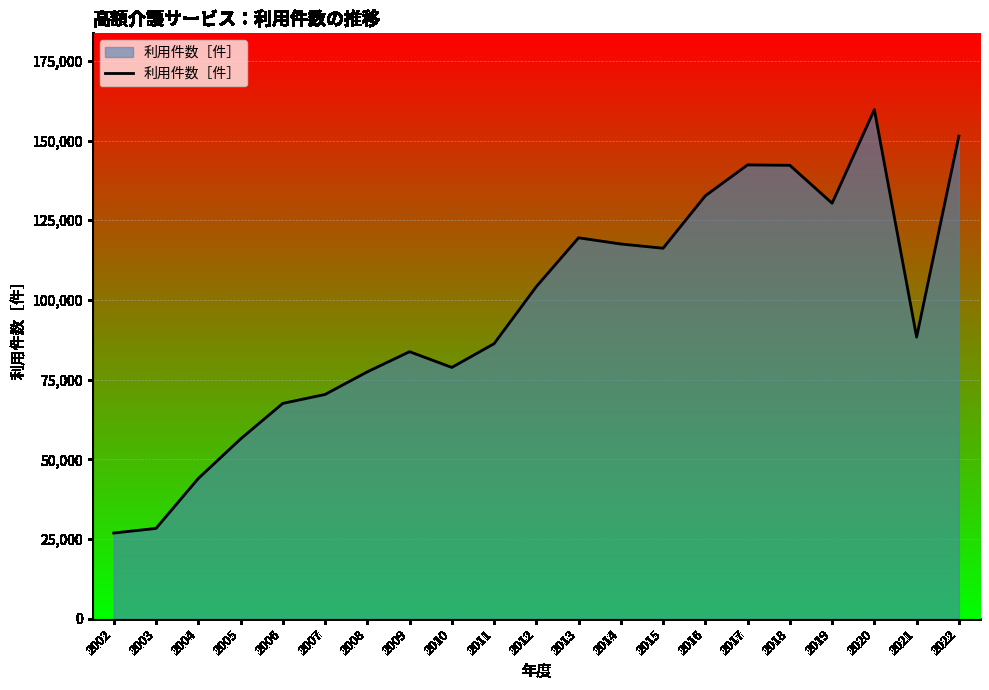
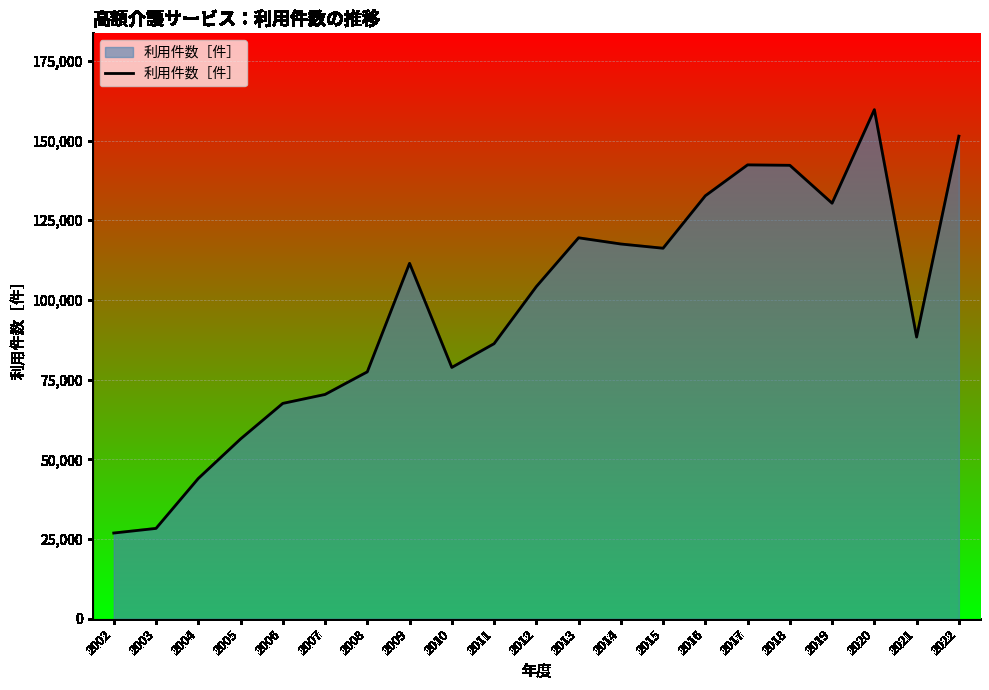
  {
    "2002": "27,000",
    "2003": "28,000",
    "2004": "44,000",
    "2005": "56,000",
    "2006": "68,000",
    "2007": "70,000",
    "2008": "77,000",
-   "2009": "84,000",
+   "2009": "111,000",
    "2010": "79,000",
    "2011": "86,000",
    "2012": "104,000",
    "2013": "119,000",
    "2014": "118,000",
    "2015": "116,000",
    "2016": "133,000",
    "2017": "142,000",
    "2018": "142,000",
    "2019": "130,000",
    "2020": "160,000",
    "2021": "88,000",
    "2022": "151,000"
  }
